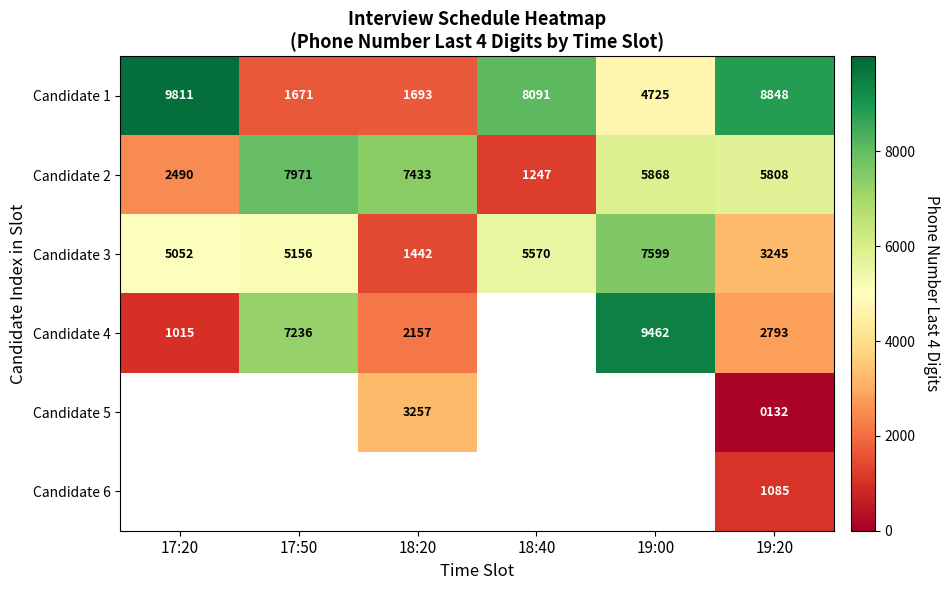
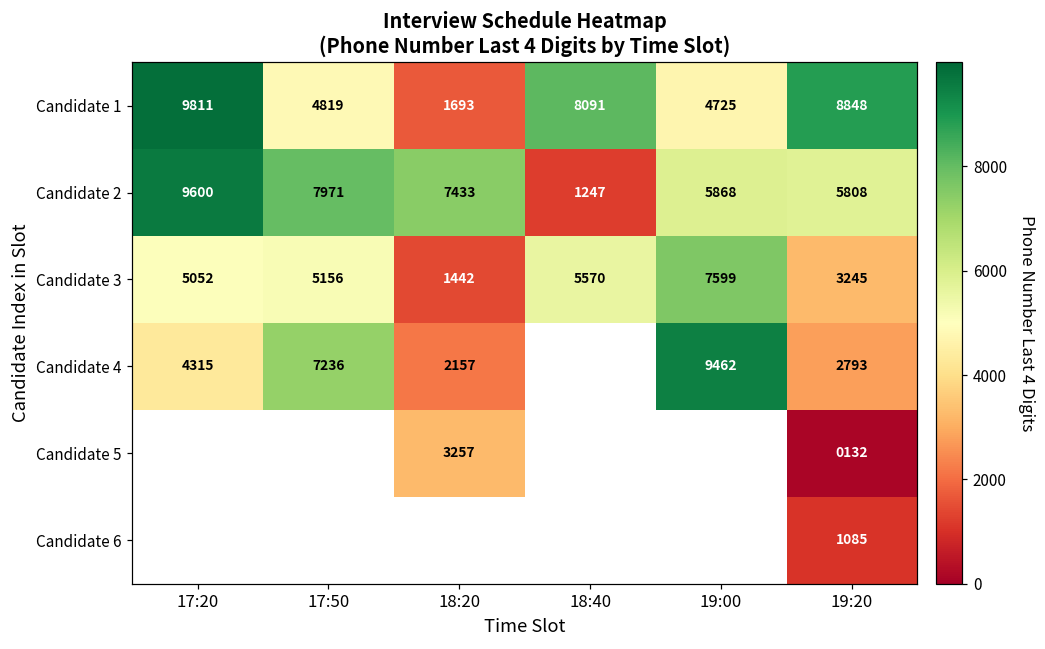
  {
    "Candidate 1": {
      "17:20": "9811",
-     "17:50": "1671",
+     "17:50": "4819",
      "18:20": "1693",
      "18:40": "8091",
      "19:00": "4725",
      "19:20": "8848"
    },
    "Candidate 2": {
-     "17:20": "2490",
+     "17:20": "9600",
      "17:50": "7971",
      "18:20": "7433",
      "18:40": "1247",
      "19:00": "5868",
      "19:20": "5808"
    },
    "Candidate 3": {
      "17:20": "5052",
      "17:50": "5156",
      "18:20": "1442",
      "18:40": "5570",
      "19:00": "7599",
      "19:20": "3245"
    },
    "Candidate 4": {
-     "17:20": "1015",
+     "17:20": "4315",
      "17:50": "7236",
      "18:20": "2157",
      "19:00": "9462",
      "19:20": "2793"
    },
    "Candidate 5": {
      "18:20": "3257",
      "19:20": "0132"
    },
    "Candidate 6": {
      "19:20": "1085"
    }
  }
